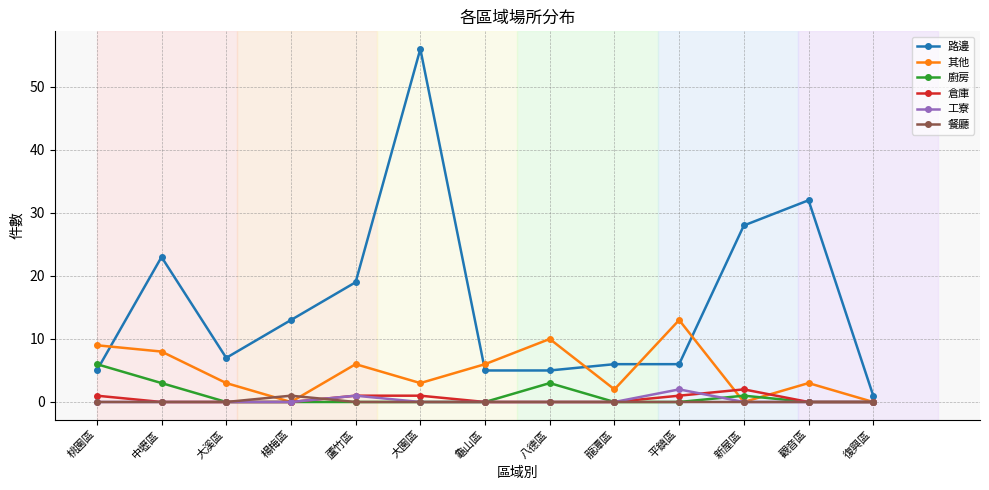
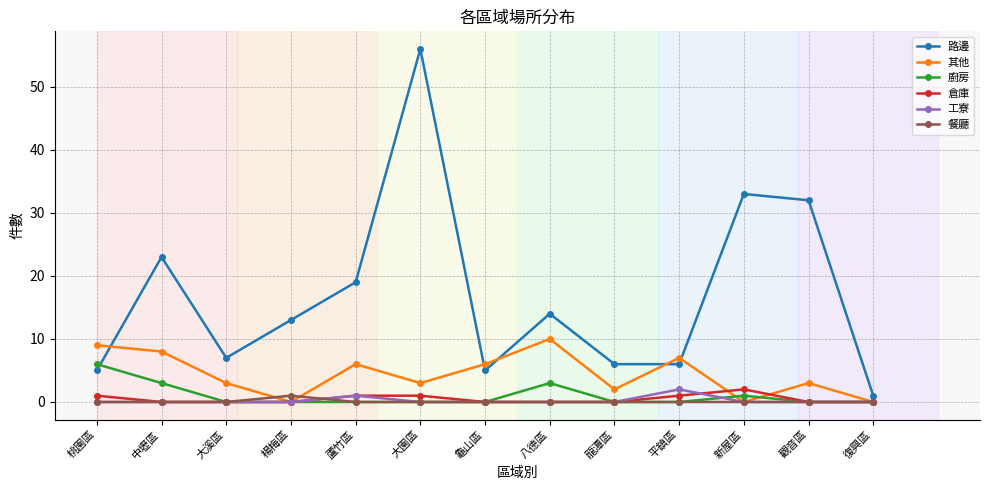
  {
    "路邊": {
      "桃園區": 5,
      "中壢區": 23,
      "大溪區": 7,
      "楊梅區": 13,
      "蘆竹區": 19,
      "大園區": 56,
      "龜山區": 5,
-     "八德區": 5,
+     "八德區": 14,
      "龍潭區": 6,
      "平鎮區": 6,
-     "新屋區": 28,
+     "新屋區": 33,
      "觀音區": 32,
      "復興區": 1
    },
    "其他": {
      "桃園區": 9,
      "中壢區": 8,
      "大溪區": 3,
      "蘆竹區": 6,
      "大園區": 3,
      "龜山區": 6,
      "八德區": 10,
      "龍潭區": 2,
-     "平鎮區": 13,
+     "平鎮區": 7,
      "觀音區": 3
    },
    "廚房": {
      "桃園區": 6,
      "中壢區": 3,
      "八德區": 3,
      "新屋區": 1
    },
    "倉庫": {
      "桃園區": 1,
      "大園區": 1,
      "平鎮區": 1,
      "新屋區": 2
    },
    "工寮": {
      "平鎮區": 2
    },
    "餐廳": {
      "楊梅區": 1
    }
  }
